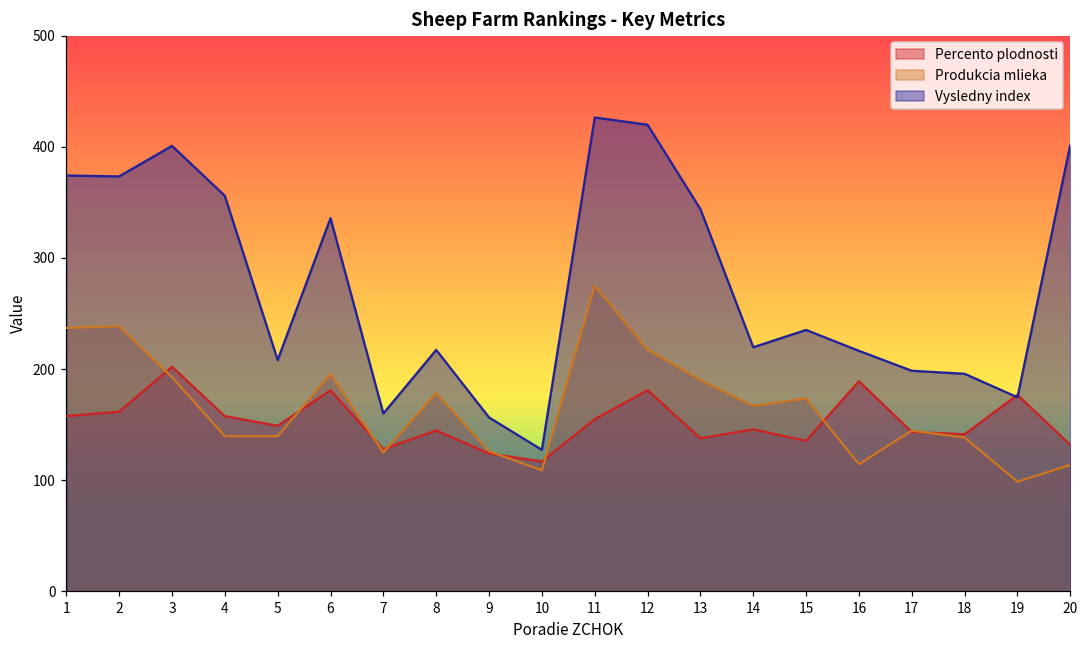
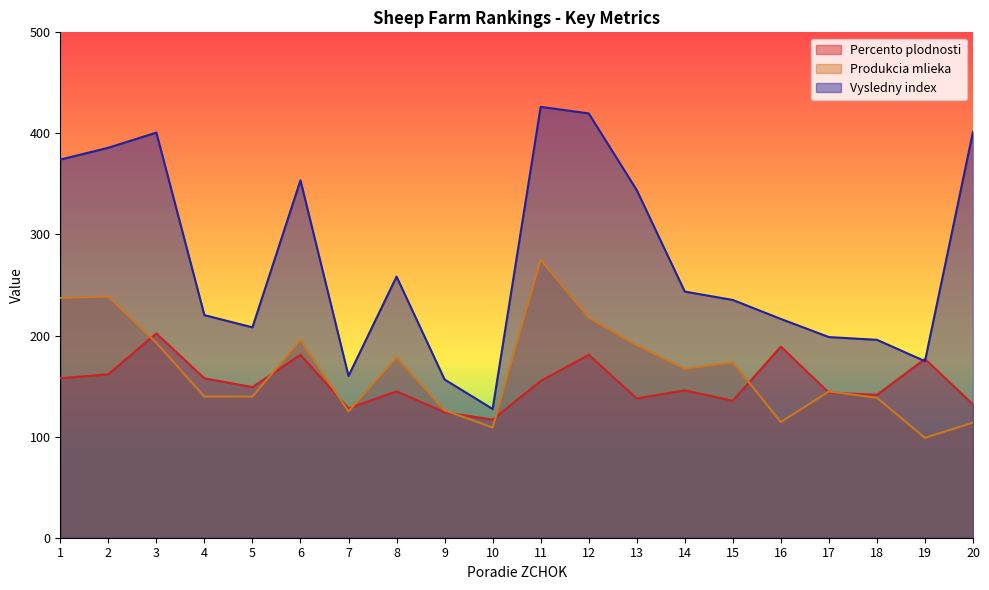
  {
    "Vysledny index": {
      "1": 374,
-     "2": 373,
+     "2": 386,
      "3": 401,
-     "4": 356,
+     "4": 220,
      "5": 208,
-     "6": 336,
+     "6": 354,
      "7": 160,
-     "8": 217,
+     "8": 258,
      "9": 157,
      "10": 127,
      "11": 426,
      "12": 420,
      "13": 344,
-     "14": 220,
+     "14": 244,
      "15": 235,
      "16": 216,
      "17": 199,
      "18": 196,
      "20": 402
    }
  }
